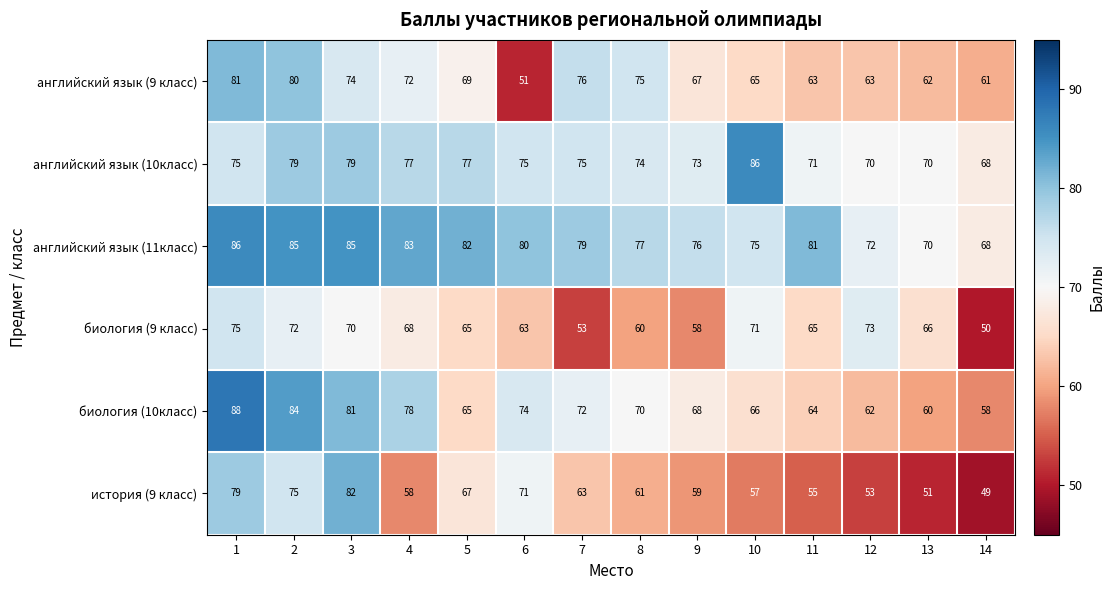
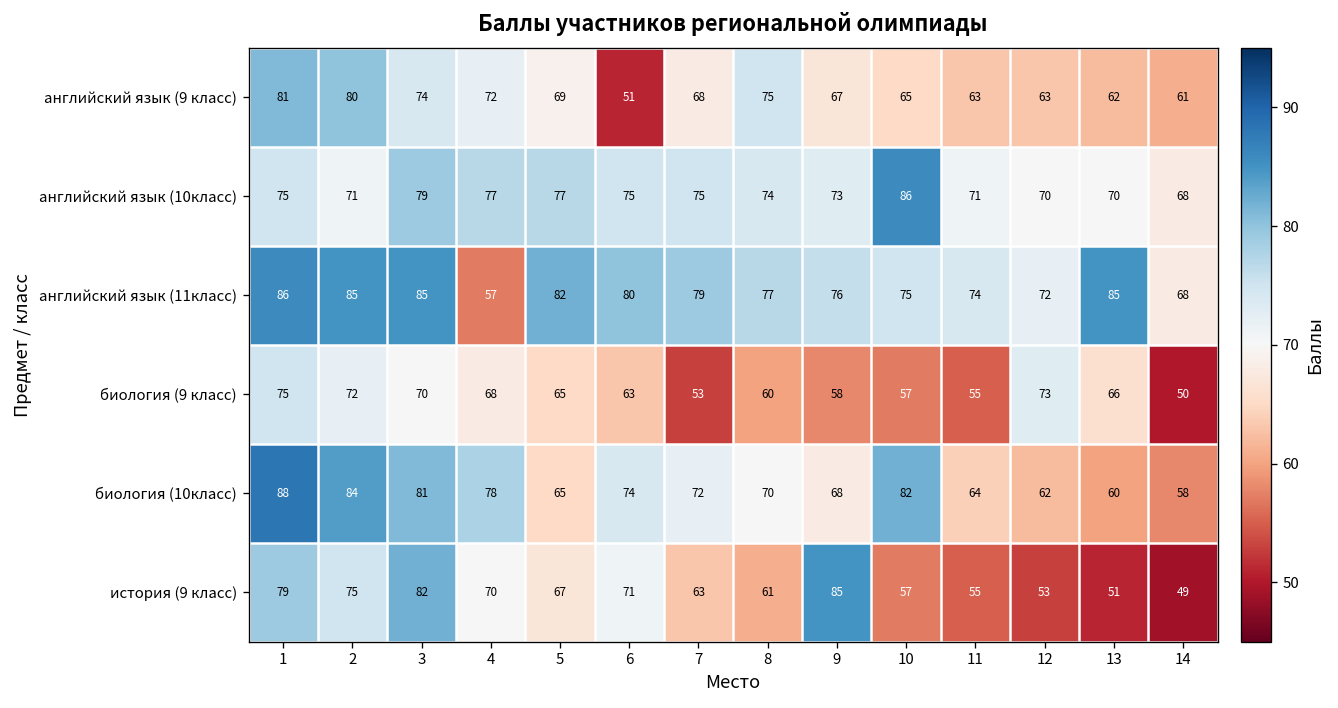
  {
    "английский язык (9 класс)": {
      "1": 81,
      "2": 80,
      "3": 74,
      "4": 72,
      "5": 69,
      "6": 51,
-     "7": 76,
+     "7": 68,
      "8": 75,
      "9": 67,
      "10": 65,
      "11": 63,
      "12": 63,
      "13": 62,
      "14": 61
    },
    "английский язык (10класс)": {
      "1": 75,
-     "2": 79,
+     "2": 71,
      "3": 79,
      "4": 77,
      "5": 77,
      "6": 75,
      "7": 75,
      "8": 74,
      "9": 73,
      "10": 86,
      "11": 71,
      "12": 70,
      "13": 70,
      "14": 68
    },
    "английский язык (11класс)": {
      "1": 86,
      "2": 85,
      "3": 85,
-     "4": 83,
+     "4": 57,
      "5": 82,
      "6": 80,
      "7": 79,
      "8": 77,
      "9": 76,
      "10": 75,
-     "11": 81,
+     "11": 74,
      "12": 72,
-     "13": 70,
+     "13": 85,
      "14": 68
    },
    "биология (9 класс)": {
      "1": 75,
      "2": 72,
      "3": 70,
      "4": 68,
      "5": 65,
      "6": 63,
      "7": 53,
      "8": 60,
      "9": 58,
-     "10": 71,
-     "11": 65,
+     "10": 57,
+     "11": 55,
      "12": 73,
      "13": 66,
      "14": 50
    },
    "биология (10класс)": {
      "1": 88,
      "2": 84,
      "3": 81,
      "4": 78,
      "5": 65,
      "6": 74,
      "7": 72,
      "8": 70,
      "9": 68,
-     "10": 66,
+     "10": 82,
      "11": 64,
      "12": 62,
      "13": 60,
      "14": 58
    },
    "история (9 класс)": {
      "1": 79,
      "2": 75,
      "3": 82,
-     "4": 58,
+     "4": 70,
      "5": 67,
      "6": 71,
      "7": 63,
      "8": 61,
-     "9": 59,
+     "9": 85,
      "10": 57,
      "11": 55,
      "12": 53,
      "13": 51,
      "14": 49
    }
  }
